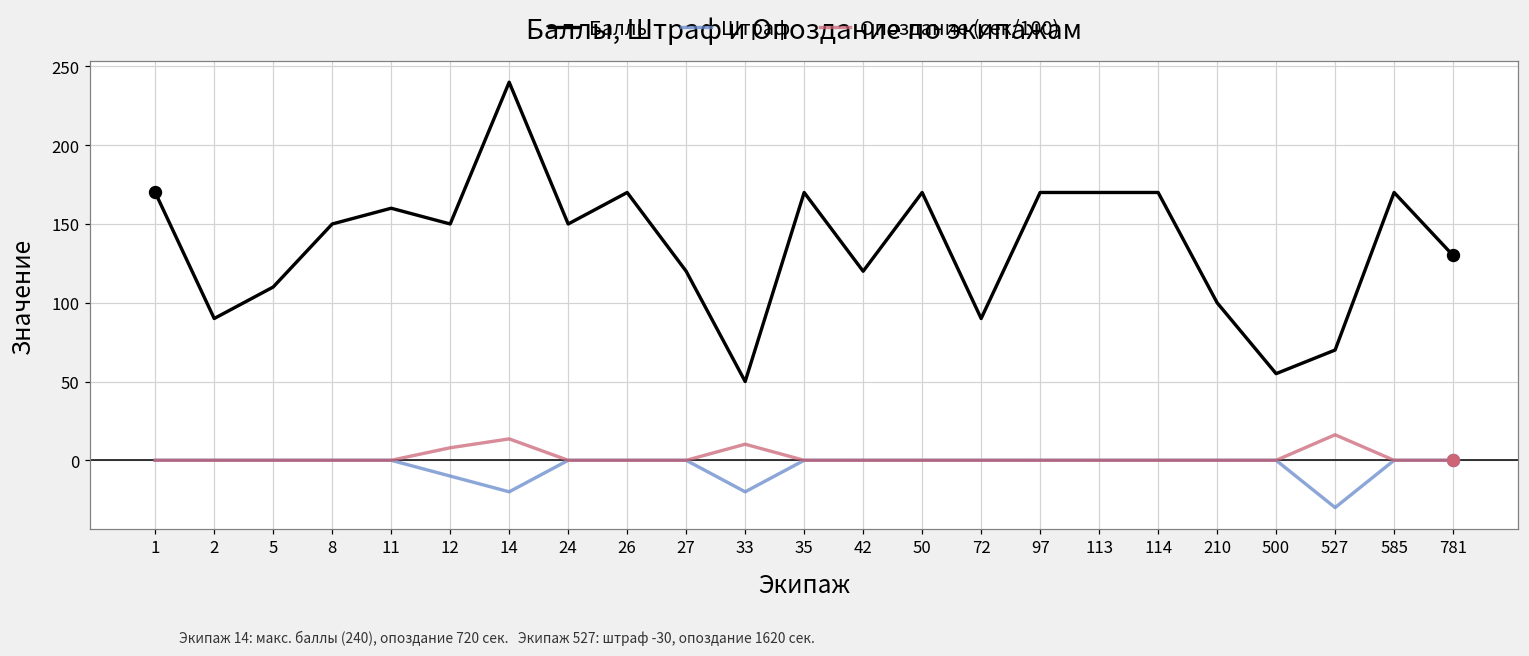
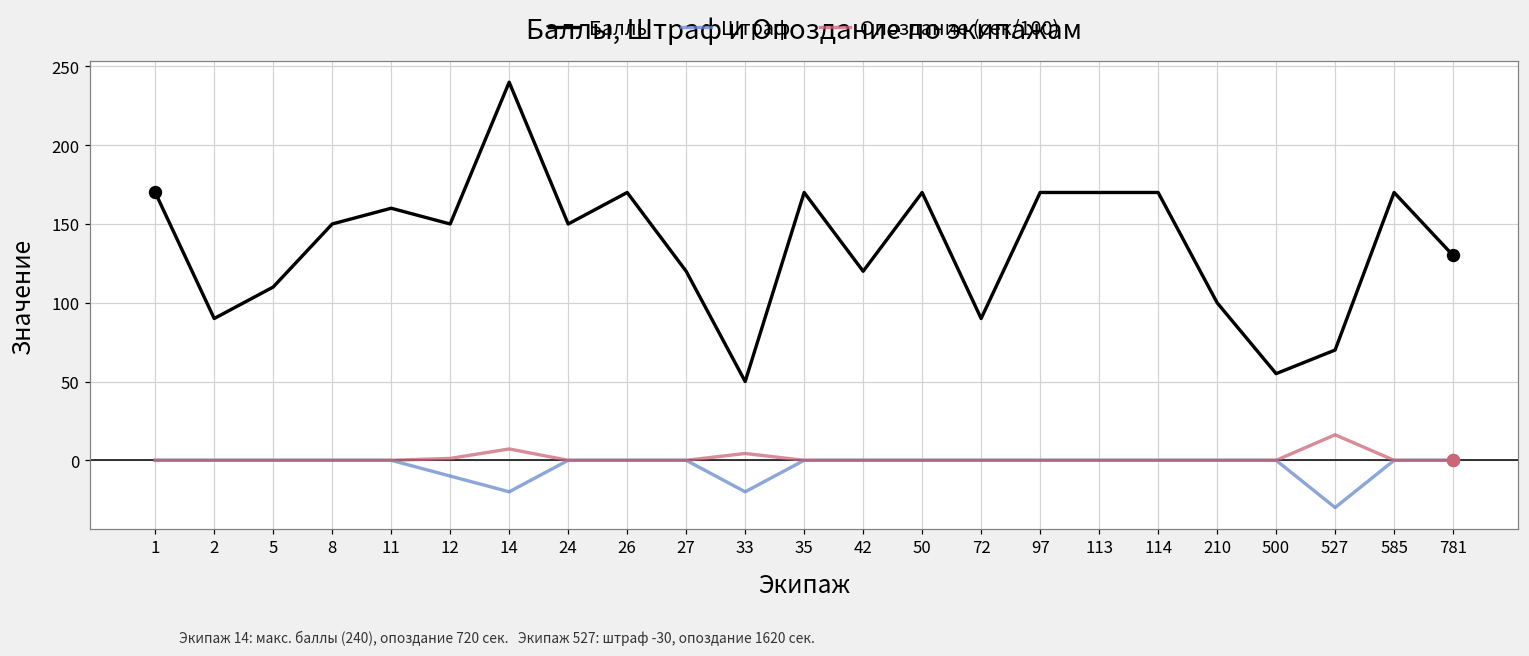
  {
    "Опоздание (сек/100)": {
-     "12": 8,
-     "14": 14,
-     "33": 10,
+     "12": 1,
+     "14": 7,
+     "33": 4,
      "527": 16
    }
  }
